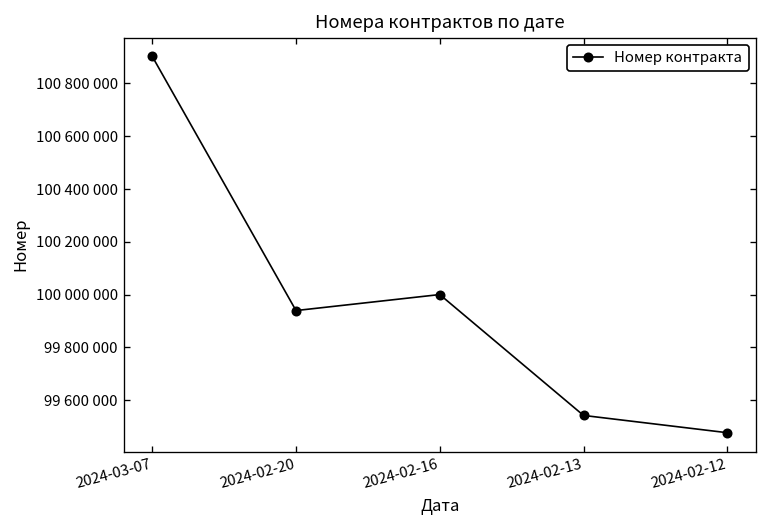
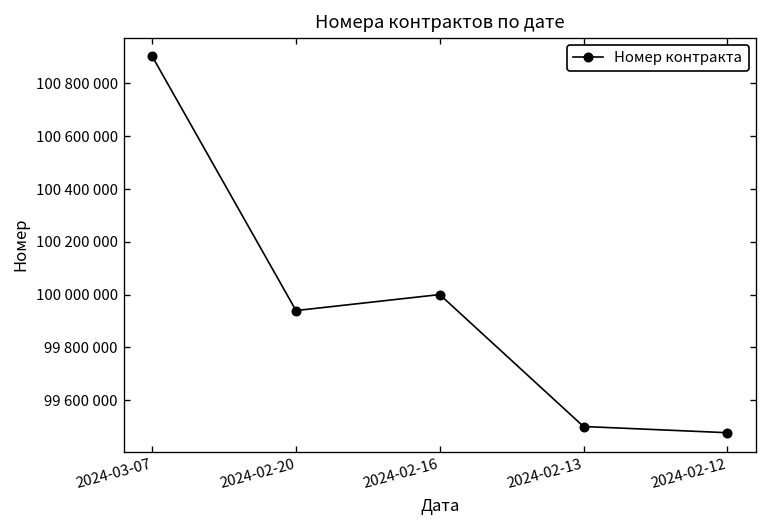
  {
    "2024-03-07": 100900000,
    "2024-02-20": 99940000,
    "2024-02-16": 100000000,
-   "2024-02-13": 99540000,
+   "2024-02-13": 99500000,
    "2024-02-12": 99480000
  }
